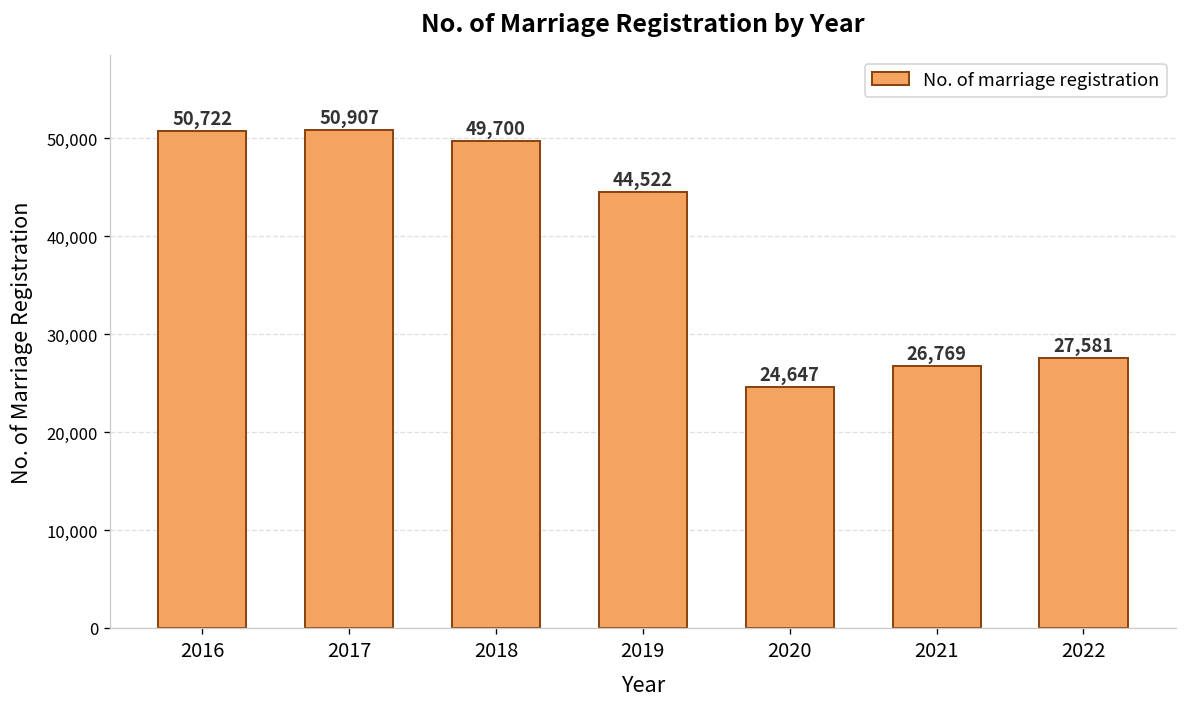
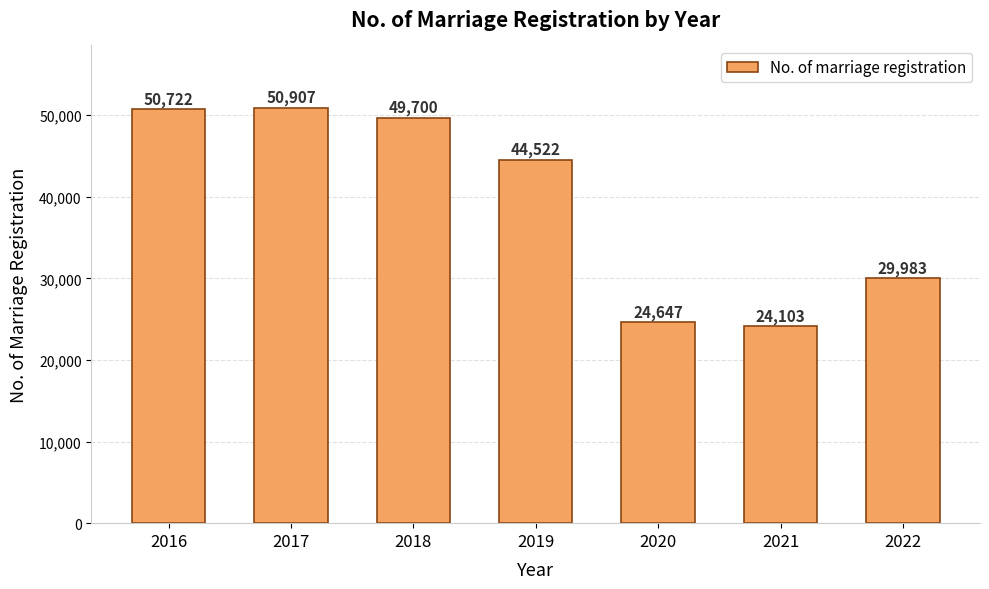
  {
    "2016": "50,722",
    "2017": "50,907",
    "2018": "49,700",
    "2019": "44,522",
    "2020": "24,647",
-   "2021": "26,769",
-   "2022": "27,581"
+   "2021": "24,103",
+   "2022": "29,983"
  }
